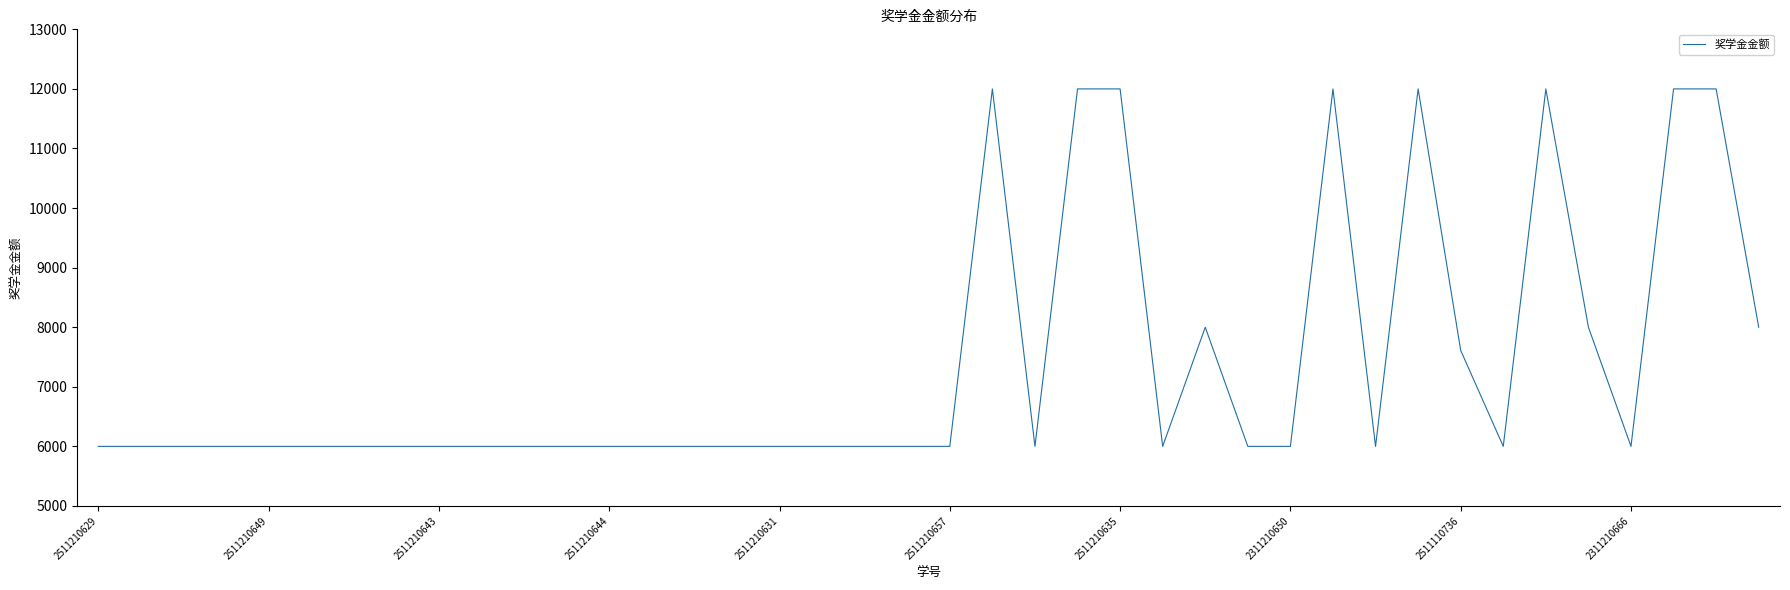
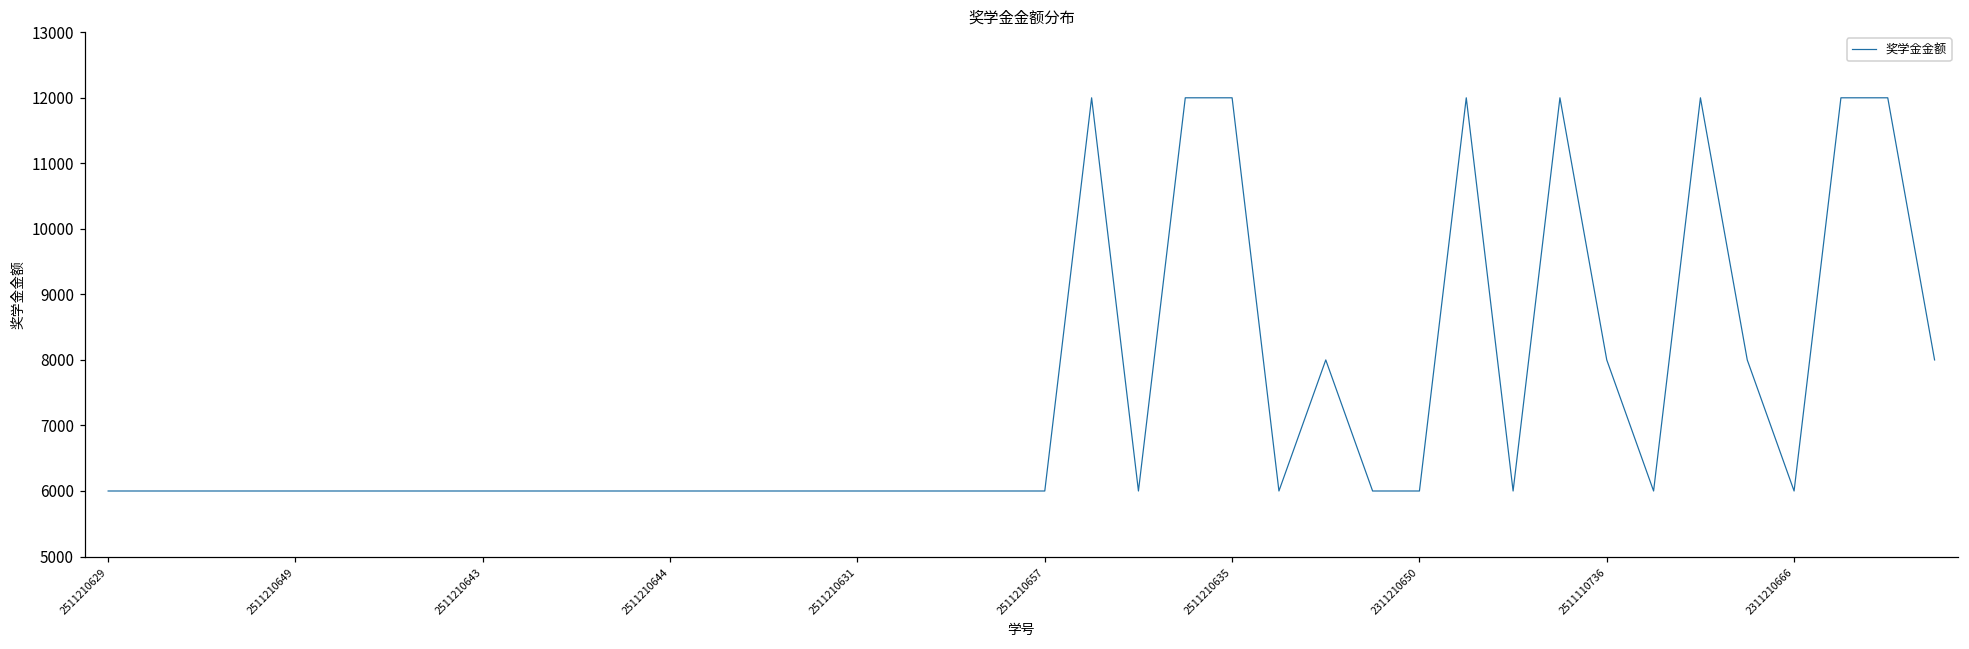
  {
    "2511210629": 6000,
    "2511210649": 6000,
    "2511210643": 6000,
    "2511210644": 6000,
    "2511210631": 6000,
    "2511210657": 6000,
    "2511210635": 12000,
    "2311210650": 6000,
-   "2511110736": 7600,
+   "2511110736": 8000,
    "2311210666": 6000
  }
